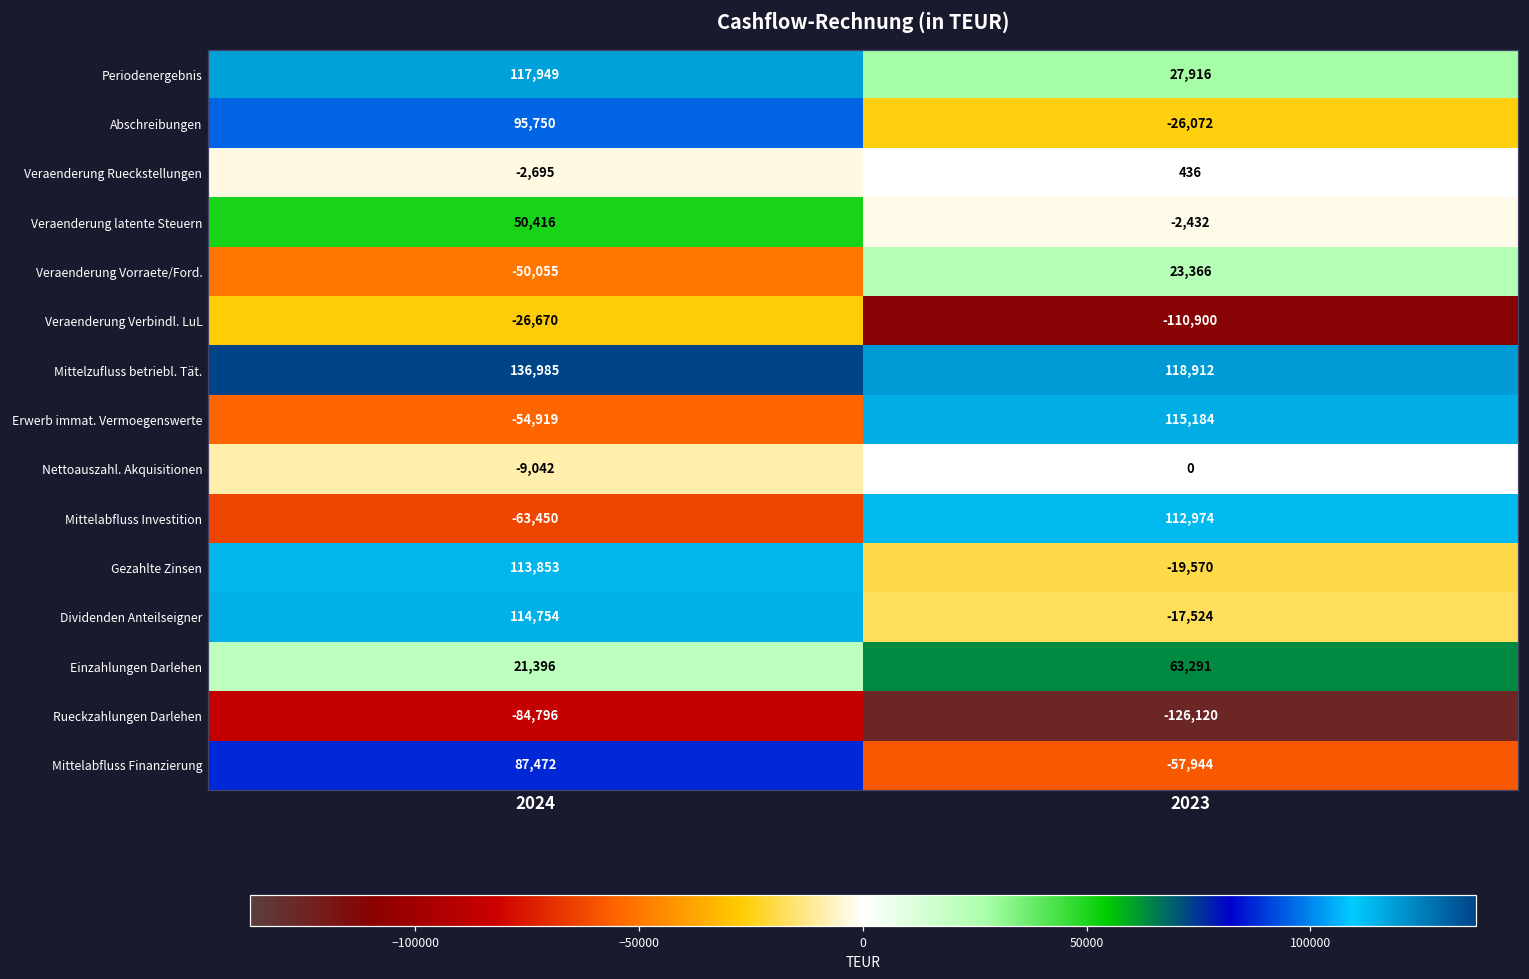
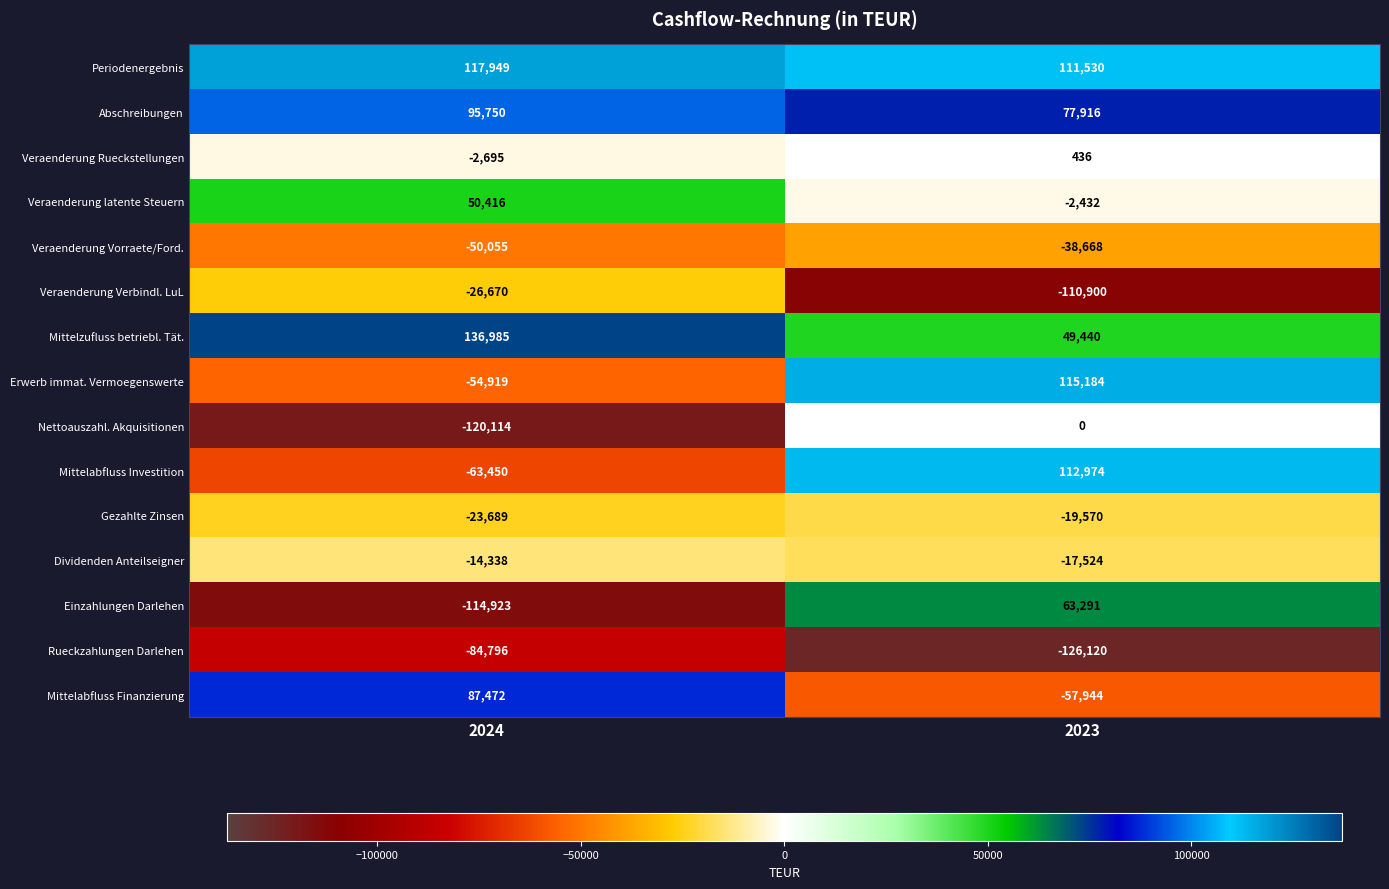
  {
    "Periodenergebnis": {
      "2024": "117,949",
-     "2023": "27,916"
+     "2023": "111,530"
    },
    "Abschreibungen": {
      "2024": "95,750",
-     "2023": "-26,072"
+     "2023": "77,916"
    },
    "Veraenderung Rueckstellungen": {
      "2024": "-2,695",
      "2023": "436"
    },
    "Veraenderung latente Steuern": {
      "2024": "50,416",
      "2023": "-2,432"
    },
    "Veraenderung Vorraete/Ford.": {
      "2024": "-50,055",
-     "2023": "23,366"
+     "2023": "-38,668"
    },
    "Veraenderung Verbindl. LuL": {
      "2024": "-26,670",
      "2023": "-110,900"
    },
    "Mittelzufluss betriebl. Tät.": {
      "2024": "136,985",
-     "2023": "118,912"
+     "2023": "49,440"
    },
    "Erwerb immat. Vermoegenswerte": {
      "2024": "-54,919",
      "2023": "115,184"
    },
    "Nettoauszahl. Akquisitionen": {
-     "2024": "-9,042",
+     "2024": "-120,114",
      "2023": "0"
    },
    "Mittelabfluss Investition": {
      "2024": "-63,450",
      "2023": "112,974"
    },
    "Gezahlte Zinsen": {
-     "2024": "113,853",
+     "2024": "-23,689",
      "2023": "-19,570"
    },
    "Dividenden Anteilseigner": {
-     "2024": "114,754",
+     "2024": "-14,338",
      "2023": "-17,524"
    },
    "Einzahlungen Darlehen": {
-     "2024": "21,396",
+     "2024": "-114,923",
      "2023": "63,291"
    },
    "Rueckzahlungen Darlehen": {
      "2024": "-84,796",
      "2023": "-126,120"
    },
    "Mittelabfluss Finanzierung": {
      "2024": "87,472",
      "2023": "-57,944"
    }
  }
